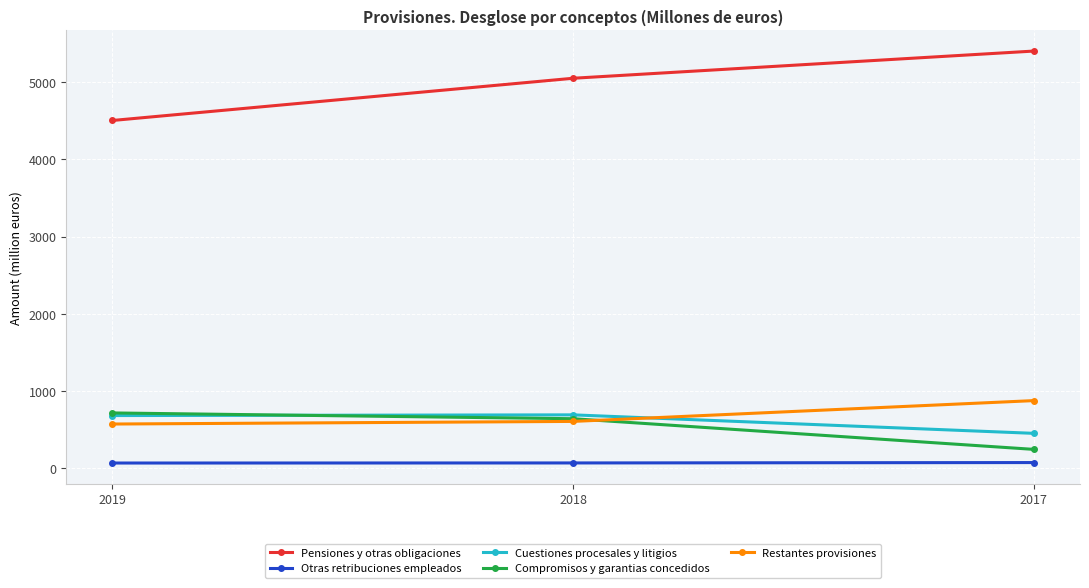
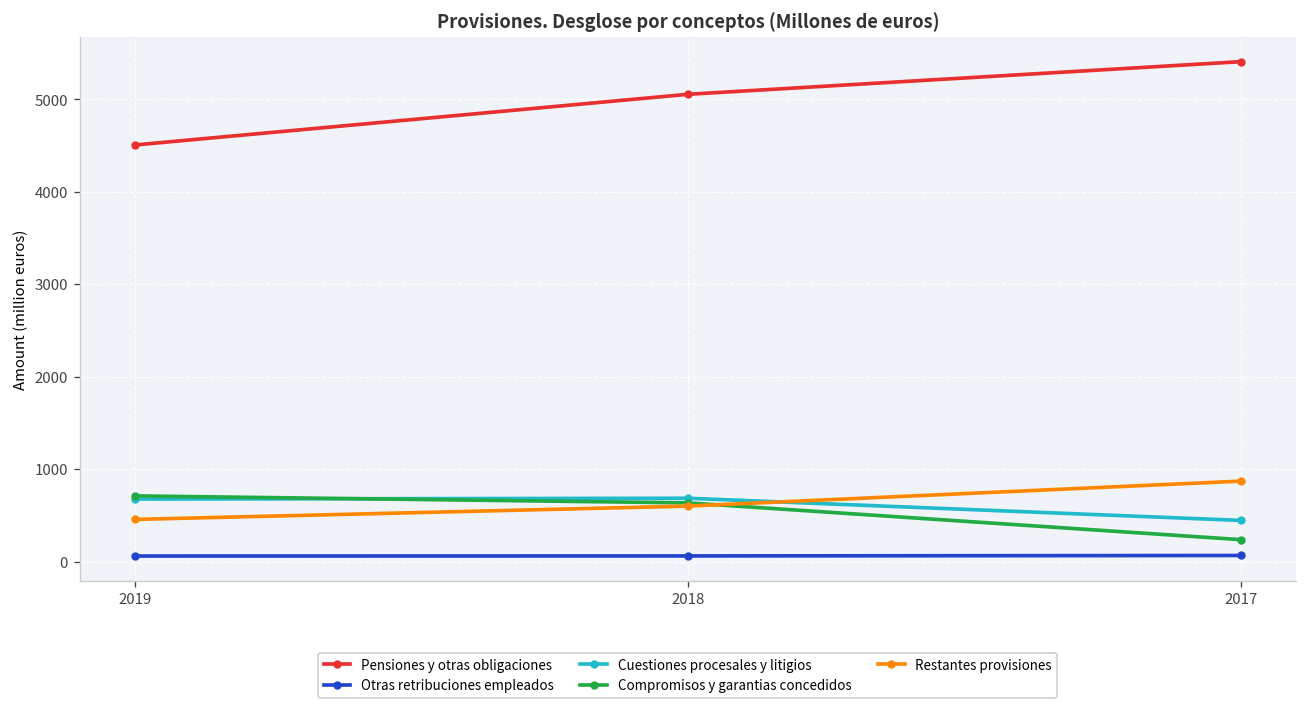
  {
    "Pensiones y otras obligaciones": {
      "2019": 4500,
      "2018": 5100,
      "2017": 5400
    },
    "Otras retribuciones empleados": {
      "2019": 100,
      "2018": 100,
      "2017": 100
    },
    "Cuestiones procesales y litigios": {
      "2019": 700,
      "2018": 700,
      "2017": 400
    },
    "Compromisos y garantias concedidos": {
      "2019": 700,
      "2018": 600,
      "2017": 200
    },
    "Restantes provisiones": {
-     "2019": 600,
+     "2019": 500,
      "2018": 600,
      "2017": 900
    }
  }
